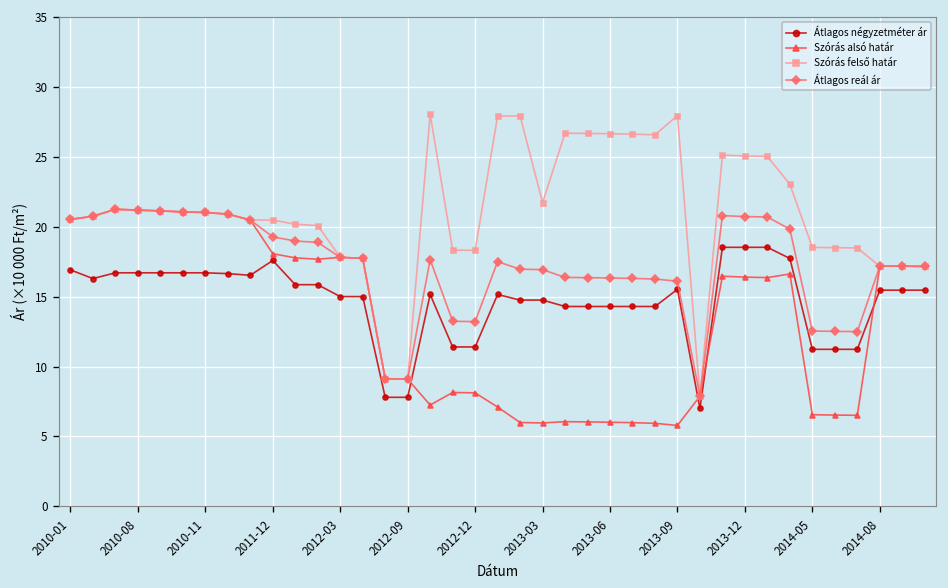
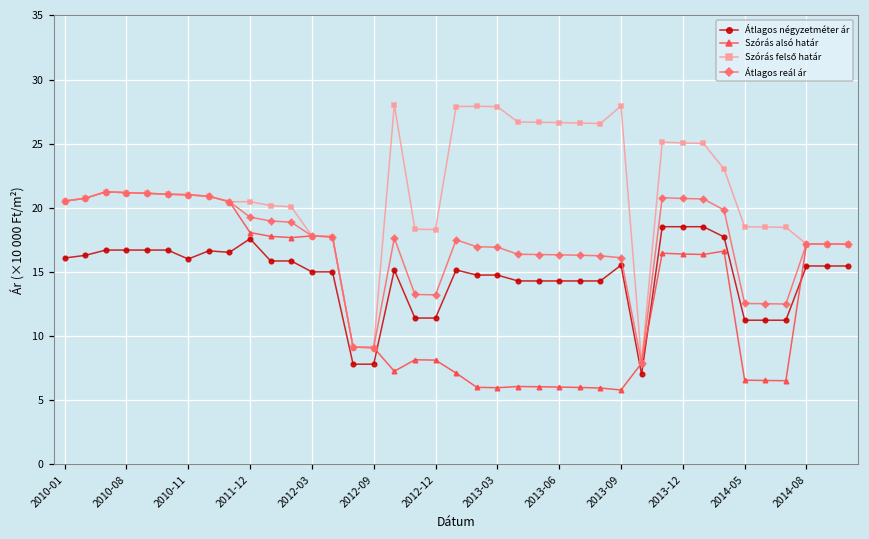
  {
    "Átlagos négyzetméter ár": {
-     "2010-01": 16.9,
+     "2010-01": 16.1,
      "2010-08": 16.7,
-     "2010-11": 16.7,
+     "2010-11": 16.0,
      "2011-12": 17.6,
      "2012-03": 15.0,
      "2012-09": 7.8,
      "2012-12": 11.4,
      "2013-03": 14.8,
      "2013-06": 14.3,
      "2013-09": 15.5,
      "2013-12": 18.5,
      "2014-05": 11.2,
      "2014-08": 15.5
    },
    "Szórás felső határ": {
      "2011-12": 20.5,
      "2012-12": 18.3,
-     "2013-03": 21.7,
+     "2013-03": 27.9,
      "2013-06": 26.6,
      "2013-09": 27.9,
      "2013-12": 25.1,
      "2014-05": 18.5
    }
  }
